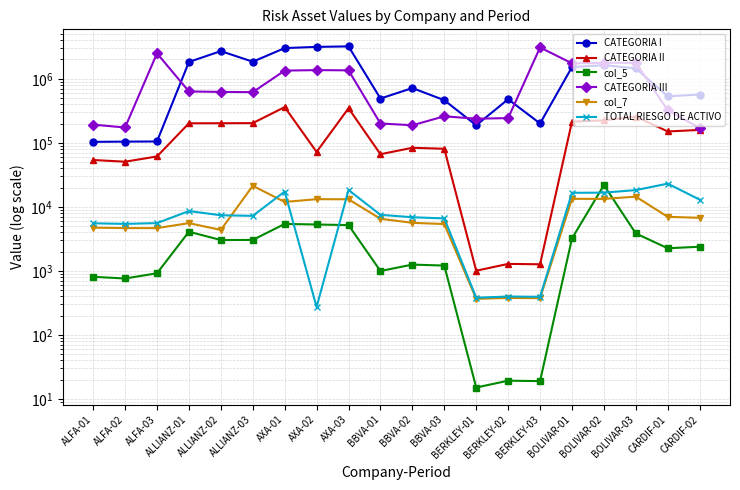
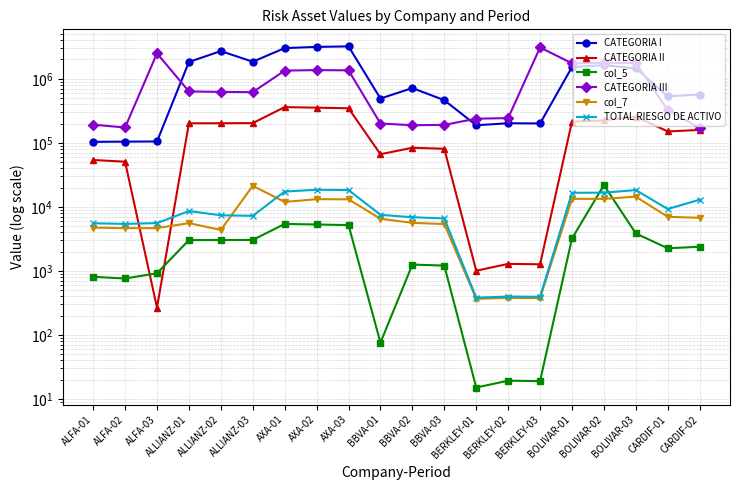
  {
    "CATEGORIA I": {
      "ALFA-01": 100000,
      "ALFA-02": 100000,
      "ALFA-03": 100000,
      "ALLIANZ-01": 1800000,
      "ALLIANZ-02": 2700000,
      "ALLIANZ-03": 1800000,
      "AXA-01": 3000000,
      "AXA-02": 3000000,
      "AXA-03": 3000000,
      "BBVA-01": 500000,
      "BBVA-02": 700000,
      "BBVA-03": 500000,
      "BERKLEY-01": 190000,
-     "BERKLEY-02": 500000,
+     "BERKLEY-02": 200000,
      "BERKLEY-03": 200000,
      "BOLIVAR-01": 1500000
    },
    "CATEGORIA II": {
      "ALFA-01": 50000,
      "ALFA-02": 50000,
-     "ALFA-03": 60000,
+     "ALFA-03": 270,
      "ALLIANZ-01": 200000,
      "ALLIANZ-02": 200000,
      "ALLIANZ-03": 200000,
      "AXA-01": 400000,
-     "AXA-02": 70000,
+     "AXA-02": 400000,
      "AXA-03": 300000,
      "BBVA-01": 70000,
      "BBVA-02": 80000,
      "BBVA-03": 80000,
      "BERKLEY-01": 1000,
      "BERKLEY-02": 1300,
      "BERKLEY-03": 1300,
      "BOLIVAR-01": 210000,
      "CARDIF-01": 150000
    },
    "col_5": {
      "ALFA-01": 800,
      "ALFA-02": 800,
      "ALFA-03": 900,
-     "ALLIANZ-01": 4000,
+     "ALLIANZ-01": 3000,
      "ALLIANZ-02": 3000,
      "ALLIANZ-03": 3000,
      "AXA-01": 5000,
      "AXA-02": 5000,
      "AXA-03": 5000,
-     "BBVA-01": 1000,
+     "BBVA-01": 80,
      "BBVA-02": 1300,
      "BBVA-03": 1200,
      "BERKLEY-01": 15,
      "BERKLEY-02": 19,
      "BERKLEY-03": 19,
      "BOLIVAR-01": 3000,
      "BOLIVAR-02": 22000,
      "BOLIVAR-03": 4000,
      "CARDIF-01": 2300,
      "CARDIF-02": 2400
    },
    "CATEGORIA III": {
      "ALFA-01": 190000,
      "ALFA-02": 170000,
      "ALFA-03": 2500000,
      "ALLIANZ-01": 600000,
      "ALLIANZ-02": 600000,
      "ALLIANZ-03": 600000,
      "AXA-01": 1300000,
      "AXA-02": 1400000,
      "AXA-03": 1400000,
      "BBVA-01": 200000,
      "BBVA-02": 190000,
-     "BBVA-03": 260000,
+     "BBVA-03": 190000,
      "BERKLEY-01": 240000,
      "BERKLEY-02": 240000,
      "BERKLEY-03": 3000000,
      "BOLIVAR-01": 1700000
    },
    "col_7": {
      "ALFA-01": 5000,
      "ALFA-02": 5000,
      "ALFA-03": 5000,
      "ALLIANZ-01": 6000,
      "ALLIANZ-02": 4000,
      "ALLIANZ-03": 21000,
      "AXA-01": 12000,
      "AXA-02": 13000,
      "AXA-03": 13000,
      "BBVA-01": 7000,
      "BBVA-02": 6000,
      "BBVA-03": 5000,
      "BOLIVAR-01": 13000,
      "BOLIVAR-02": 13000,
      "BOLIVAR-03": 14000,
      "CARDIF-01": 7000,
      "CARDIF-02": 7000
    },
    "TOTAL RIESGO DE ACTIVO": {
      "ALFA-01": 6000,
      "ALFA-02": 5000,
      "ALFA-03": 6000,
      "ALLIANZ-01": 9000,
      "ALLIANZ-02": 7000,
      "ALLIANZ-03": 7000,
      "AXA-01": 17000,
-     "AXA-02": 270,
+     "AXA-02": 18000,
      "AXA-03": 18000,
      "BBVA-01": 8000,
      "BBVA-02": 7000,
      "BBVA-03": 7000,
      "BOLIVAR-01": 17000,
      "BOLIVAR-02": 17000,
      "BOLIVAR-03": 18000,
-     "CARDIF-01": 23000,
+     "CARDIF-01": 9000,
      "CARDIF-02": 13000
    }
  }
